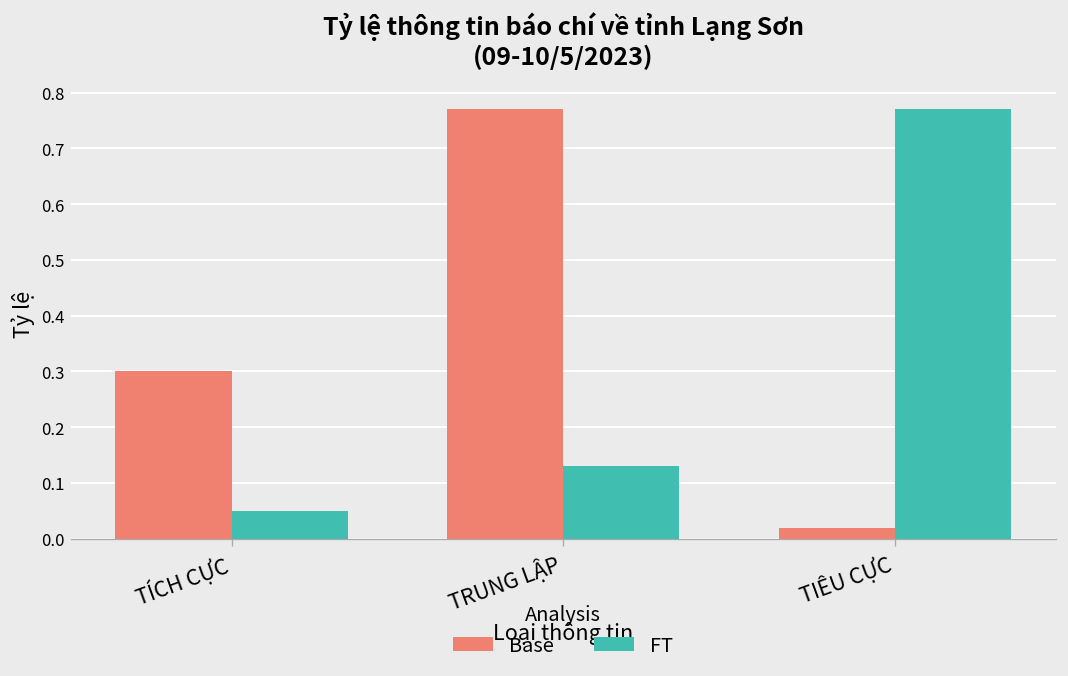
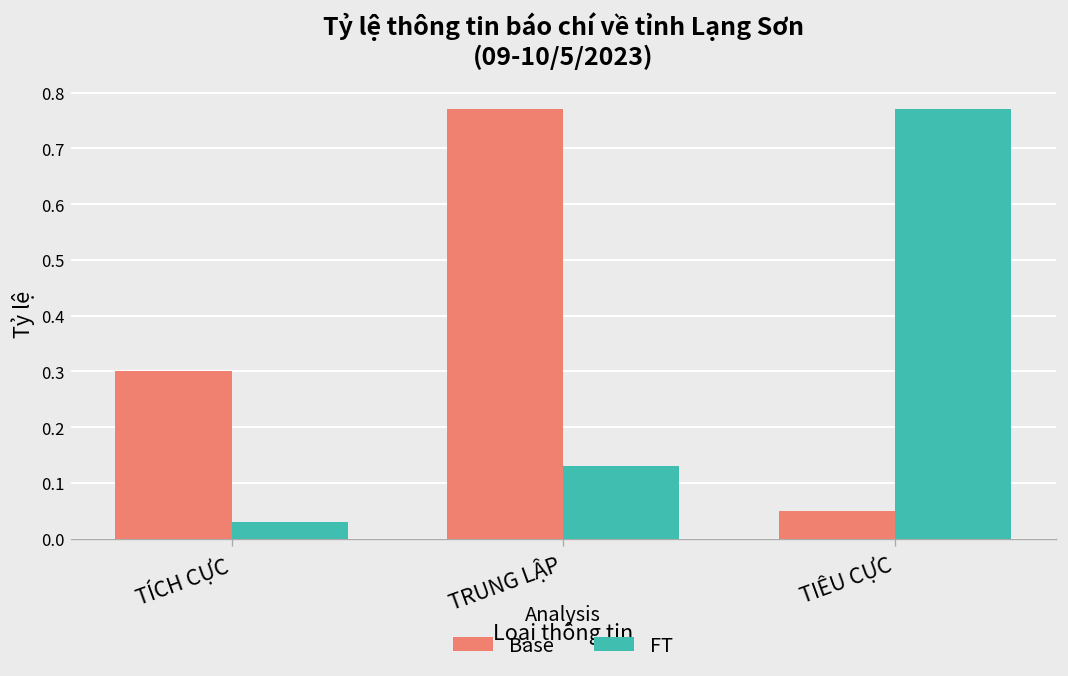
  {
    "Base": {
      "TÍCH CỰC": 0.30,
      "TRUNG LẬP": 0.77,
-     "TIÊU CỰC": 0.02
+     "TIÊU CỰC": 0.05
    },
    "FT": {
-     "TÍCH CỰC": 0.05,
+     "TÍCH CỰC": 0.03,
      "TRUNG LẬP": 0.13,
      "TIÊU CỰC": 0.77
    }
  }
